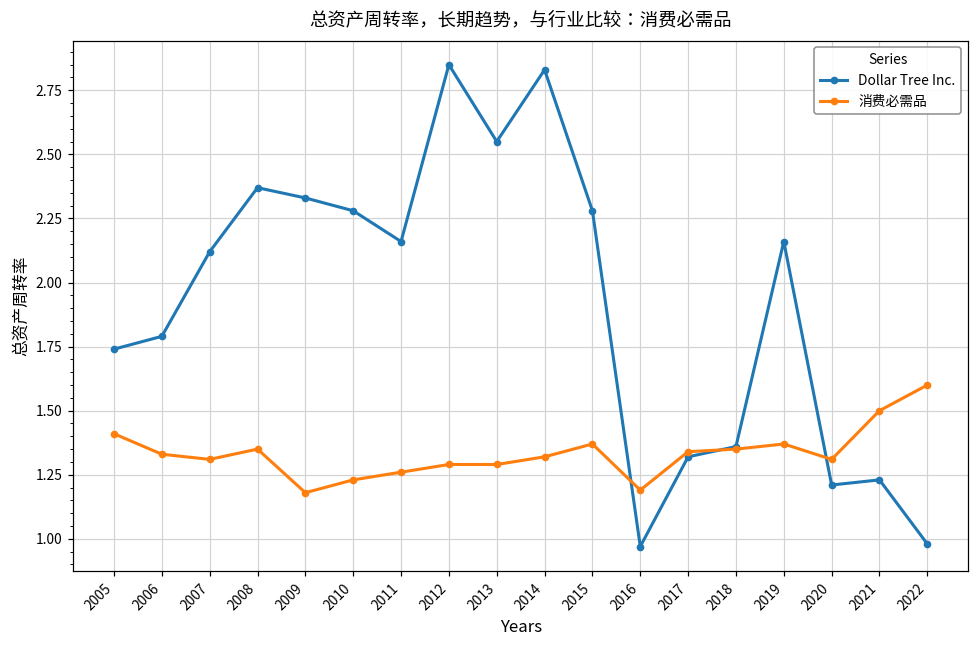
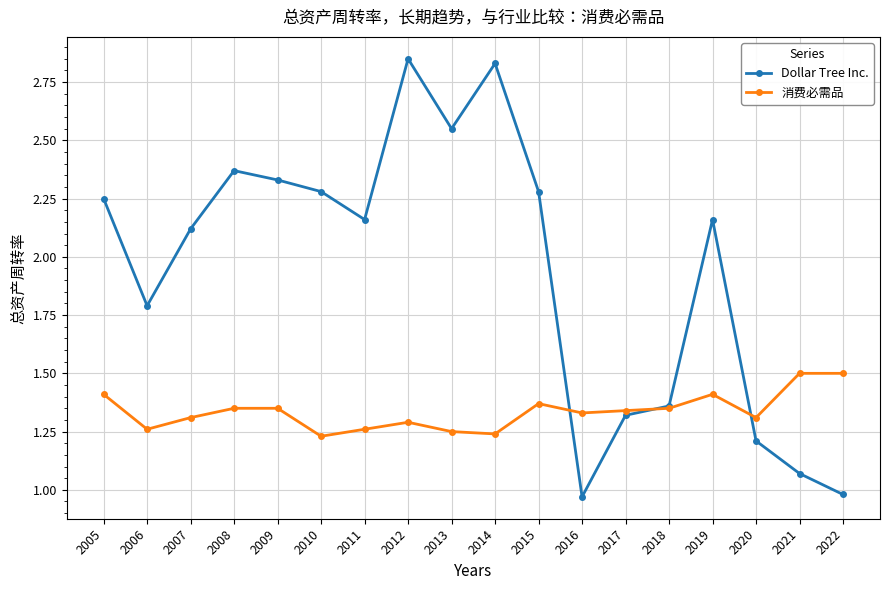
  {
    "Dollar Tree Inc.": {
-     "2005": 1.74,
+     "2005": 2.25,
      "2006": 1.79,
      "2007": 2.12,
      "2008": 2.37,
      "2009": 2.33,
      "2010": 2.28,
      "2011": 2.16,
      "2012": 2.85,
      "2013": 2.55,
      "2014": 2.83,
      "2015": 2.28,
      "2016": 0.97,
      "2017": 1.32,
      "2019": 2.16,
      "2020": 1.21,
-     "2021": 1.23,
+     "2021": 1.07,
      "2022": 0.98
    },
    "消费必需品": {
      "2005": 1.41,
-     "2006": 1.33,
+     "2006": 1.26,
      "2007": 1.31,
      "2008": 1.35,
-     "2009": 1.18,
+     "2009": 1.35,
      "2010": 1.23,
      "2011": 1.26,
      "2012": 1.29,
-     "2013": 1.29,
-     "2014": 1.32,
+     "2013": 1.25,
+     "2014": 1.24,
      "2015": 1.37,
-     "2016": 1.19,
+     "2016": 1.33,
      "2017": 1.34,
-     "2019": 1.37,
+     "2019": 1.41,
      "2020": 1.31,
      "2021": 1.50,
-     "2022": 1.6
+     "2022": 1.5
    }
  }
